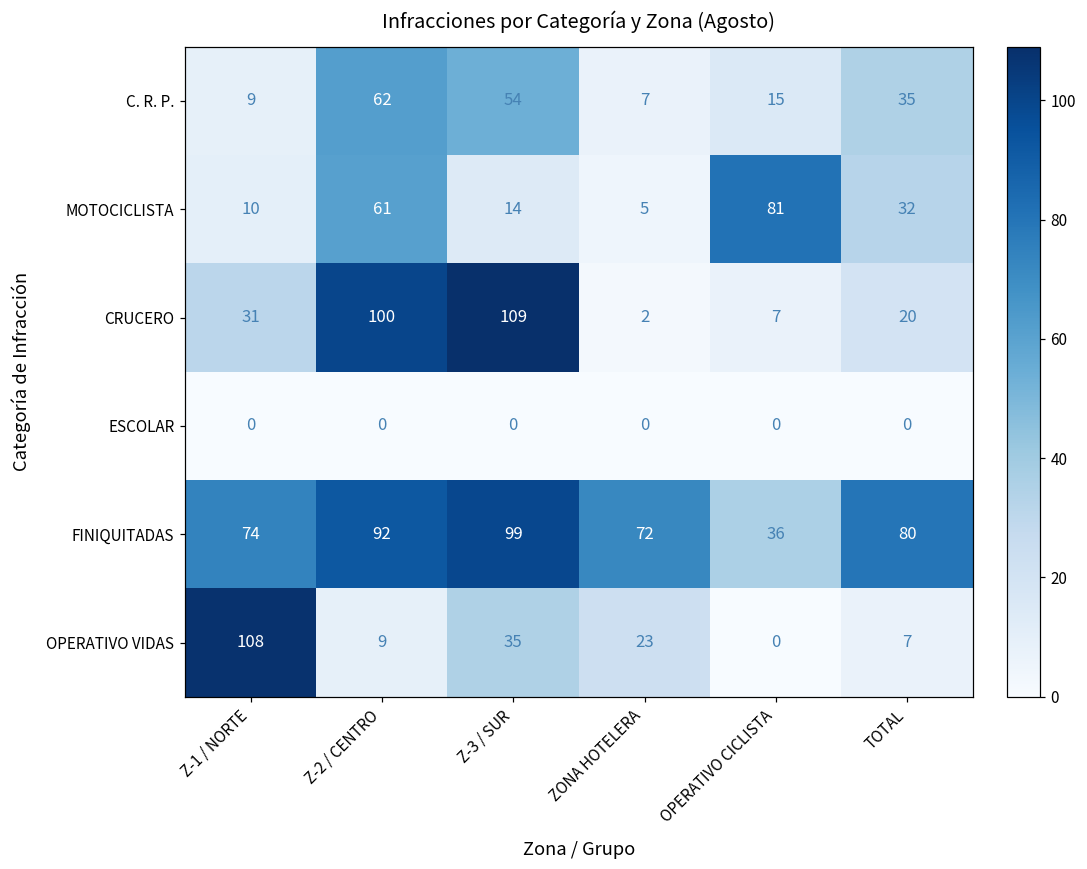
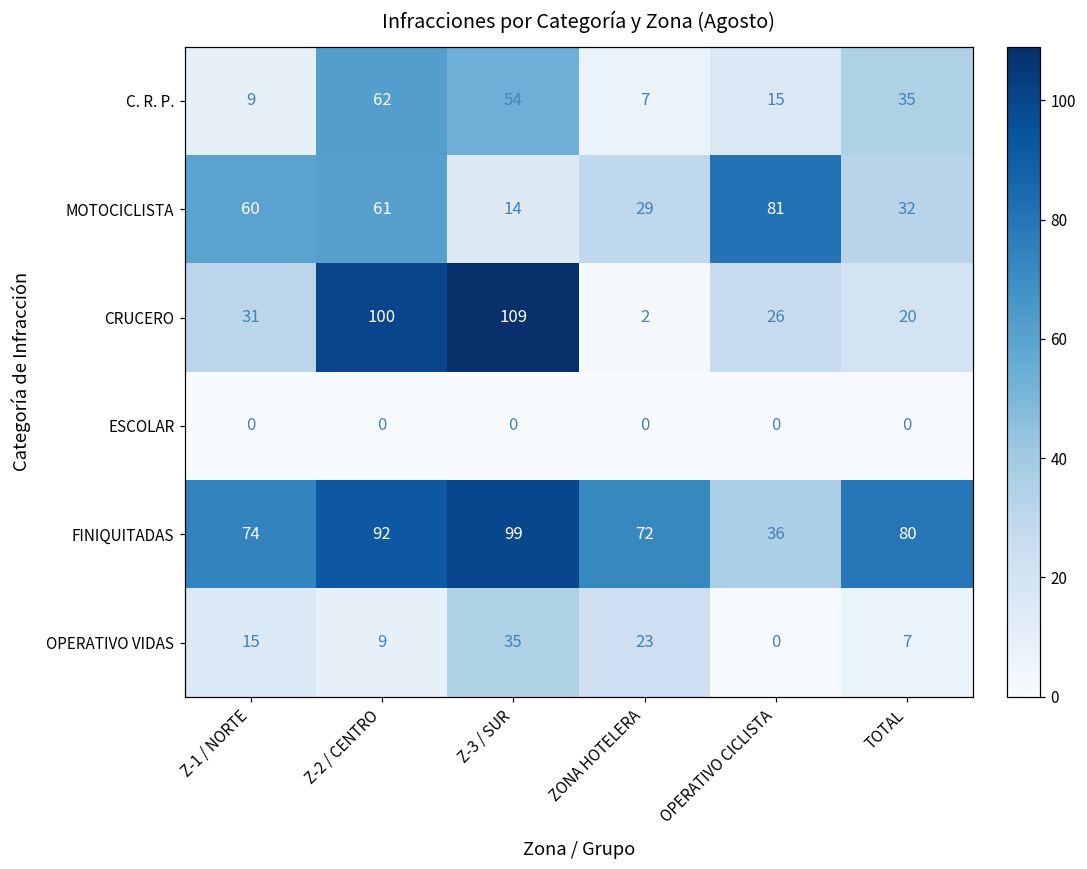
  {
    "C. R. P.": {
      "Z-1 / NORTE": 9,
      "Z-2 / CENTRO": 62,
      "ZONA HOTELERA": 7,
      "OPERATIVO CICLISTA": 15,
      "TOTAL": 35
    },
    "MOTOCICLISTA": {
-     "Z-1 / NORTE": 10,
+     "Z-1 / NORTE": 60,
      "Z-2 / CENTRO": 61,
      "Z-3 / SUR": 14,
-     "ZONA HOTELERA": 5,
+     "ZONA HOTELERA": 29,
      "OPERATIVO CICLISTA": 81,
      "TOTAL": 32
    },
    "CRUCERO": {
      "Z-1 / NORTE": 31,
      "Z-2 / CENTRO": 100,
      "Z-3 / SUR": 109,
      "ZONA HOTELERA": 2,
-     "OPERATIVO CICLISTA": 7,
+     "OPERATIVO CICLISTA": 26,
      "TOTAL": 20
    },
    "ESCOLAR": {
      "Z-1 / NORTE": 0,
      "Z-2 / CENTRO": 0,
      "Z-3 / SUR": 0,
      "ZONA HOTELERA": 0,
      "OPERATIVO CICLISTA": 0,
      "TOTAL": 0
    },
    "FINIQUITADAS": {
      "Z-1 / NORTE": 74,
      "Z-2 / CENTRO": 92,
      "Z-3 / SUR": 99,
      "ZONA HOTELERA": 72,
      "OPERATIVO CICLISTA": 36,
      "TOTAL": 80
    },
    "OPERATIVO VIDAS": {
-     "Z-1 / NORTE": 108,
+     "Z-1 / NORTE": 15,
      "Z-2 / CENTRO": 9,
      "Z-3 / SUR": 35,
      "ZONA HOTELERA": 23,
      "OPERATIVO CICLISTA": 0,
      "TOTAL": 7
    }
  }
